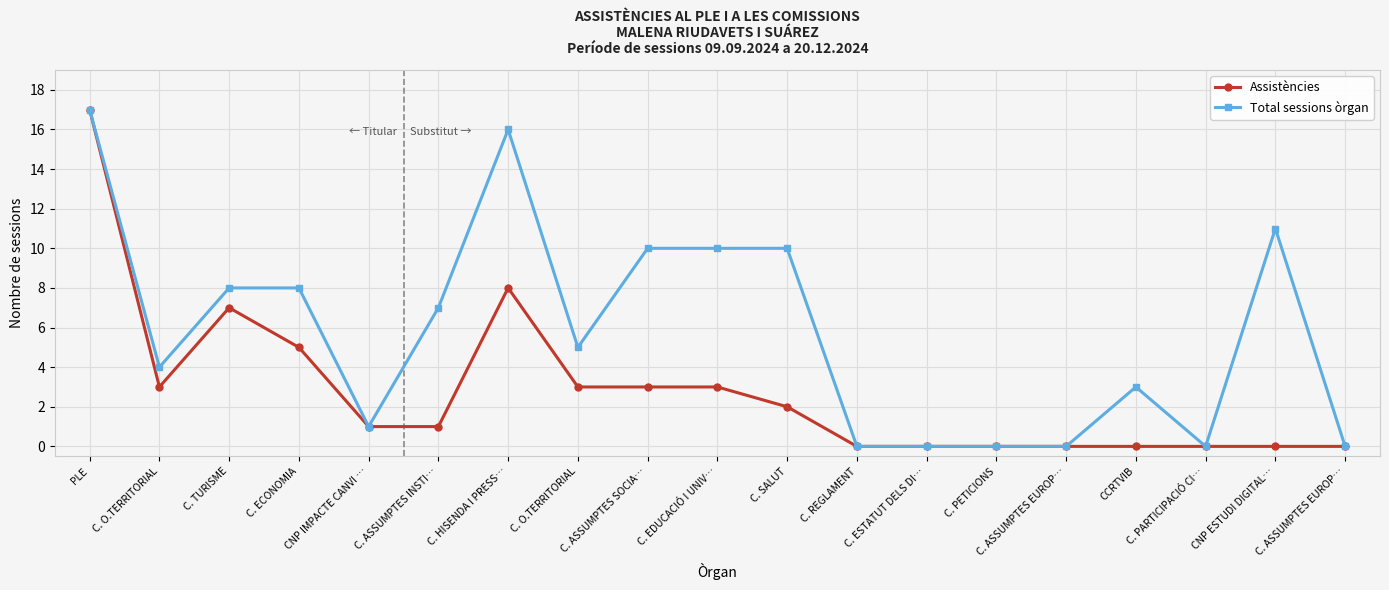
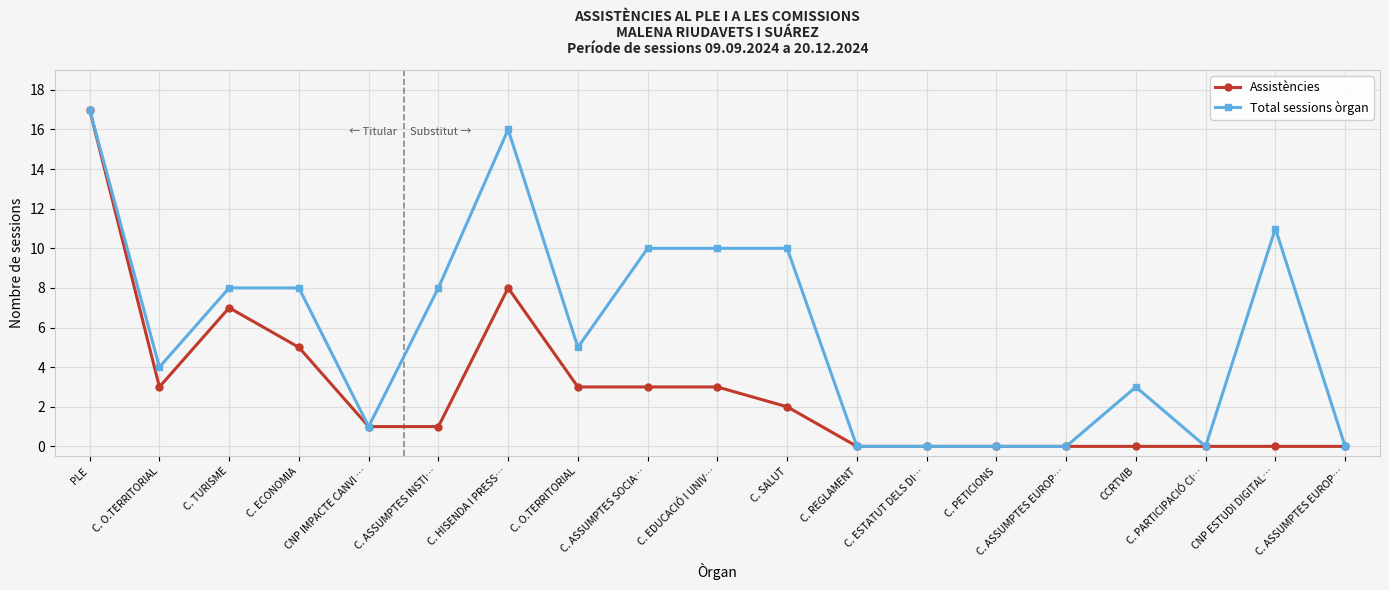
  {
    "Assistències": {
      "C. TURISME": 7,
      "C. ECONOMIA": 5,
      "C. ASSUMPTES INSTI…": 1,
      "C. HISENDA I PRESS…": 8,
      "C. ASSUMPTES SOCIA…": 3,
      "C. EDUCACIÓ I UNIV…": 3,
      "C. SALUT": 2,
      "CCRTVIB": 0,
      "CNP ESTUDI DIGITAL…": 0
    },
    "Total sessions òrgan": {
      "C. TURISME": 8,
      "C. ECONOMIA": 8,
-     "C. ASSUMPTES INSTI…": 7,
+     "C. ASSUMPTES INSTI…": 8,
      "C. HISENDA I PRESS…": 16,
      "C. ASSUMPTES SOCIA…": 10,
      "C. EDUCACIÓ I UNIV…": 10,
      "C. SALUT": 10,
      "CCRTVIB": 3,
      "CNP ESTUDI DIGITAL…": 11
    }
  }
